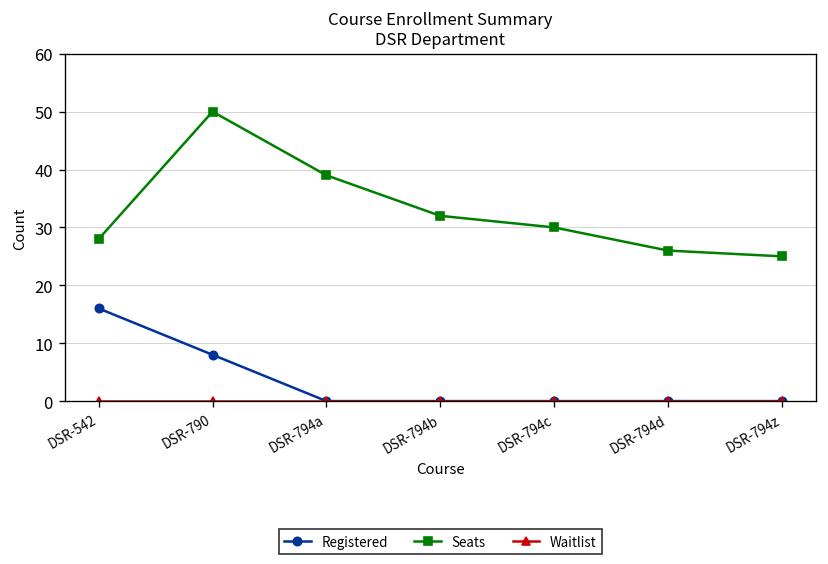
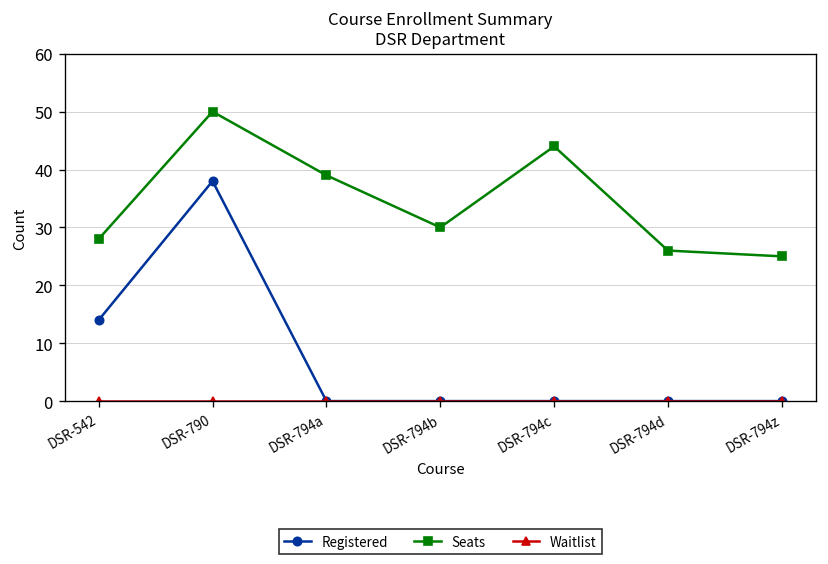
  {
    "Registered": {
-     "DSR-542": 16,
-     "DSR-790": 8
+     "DSR-542": 14,
+     "DSR-790": 38
    },
    "Seats": {
      "DSR-542": 28,
      "DSR-790": 50,
      "DSR-794a": 39,
-     "DSR-794b": 32,
-     "DSR-794c": 30,
+     "DSR-794b": 30,
+     "DSR-794c": 44,
      "DSR-794d": 26,
      "DSR-794z": 25
    },
    "Waitlist": {
      "DSR-542": 0,
      "DSR-790": 0
    }
  }
